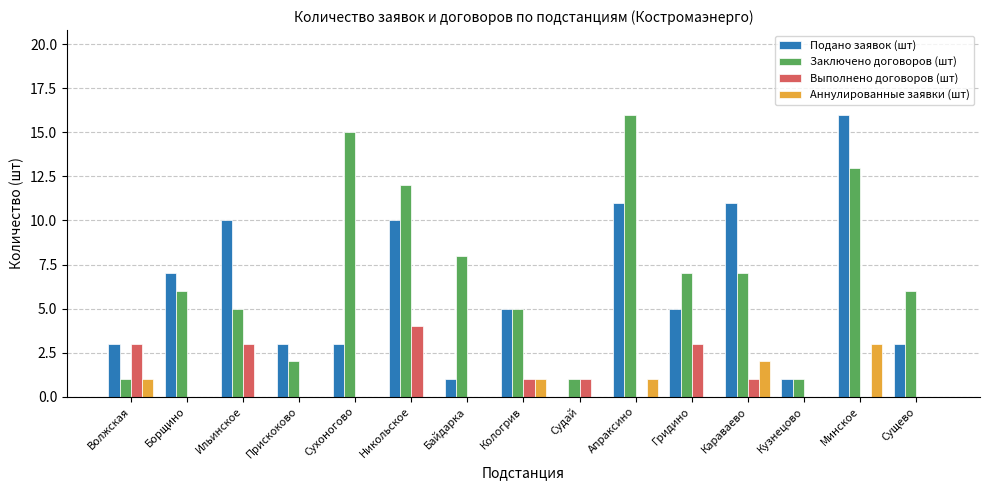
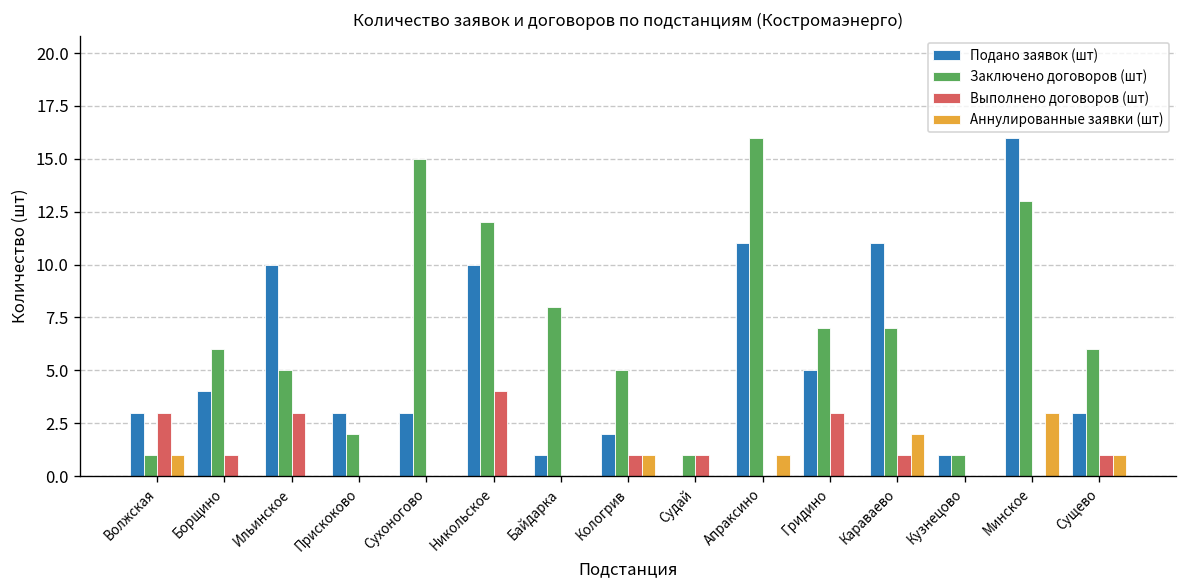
  {
    "Подано заявок (шт)": {
      "Волжская": 3,
-     "Борщино": 7,
+     "Борщино": 4,
      "Ильинское": 10,
      "Прискоково": 3,
      "Сухоногово": 3,
      "Никольское": 10,
      "Байдарка": 1,
-     "Кологрив": 5,
+     "Кологрив": 2,
      "Судай": 0,
      "Апраксино": 11,
      "Гридино": 5,
      "Караваево": 11,
      "Кузнецово": 1,
      "Минское": 16,
      "Сущево": 3
    },
    "Заключено договоров (шт)": {
      "Волжская": 1,
      "Борщино": 6,
      "Ильинское": 5,
      "Прискоково": 2,
      "Сухоногово": 15,
      "Никольское": 12,
      "Байдарка": 8,
      "Кологрив": 5,
      "Судай": 1,
      "Апраксино": 16,
      "Гридино": 7,
      "Караваево": 7,
      "Кузнецово": 1,
      "Минское": 13,
      "Сущево": 6
    },
    "Выполнено договоров (шт)": {
      "Волжская": 3,
-     "Борщино": 0,
+     "Борщино": 1,
      "Ильинское": 3,
      "Прискоково": 0,
      "Сухоногово": 0,
      "Никольское": 4,
      "Байдарка": 0,
      "Кологрив": 1,
      "Судай": 1,
      "Апраксино": 0,
      "Гридино": 3,
      "Караваево": 1,
      "Кузнецово": 0,
      "Минское": 0,
-     "Сущево": 0
+     "Сущево": 1
    },
    "Аннулированные заявки (шт)": {
      "Волжская": 1,
      "Борщино": 0,
      "Ильинское": 0,
      "Прискоково": 0,
      "Сухоногово": 0,
      "Никольское": 0,
      "Байдарка": 0,
      "Кологрив": 1,
      "Судай": 0,
      "Апраксино": 1,
      "Гридино": 0,
      "Караваево": 2,
      "Кузнецово": 0,
      "Минское": 3,
-     "Сущево": 0
+     "Сущево": 1
    }
  }
